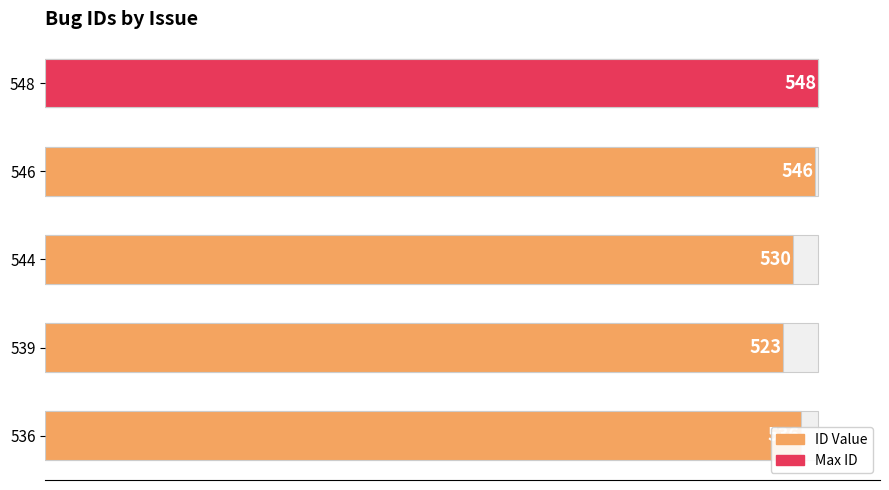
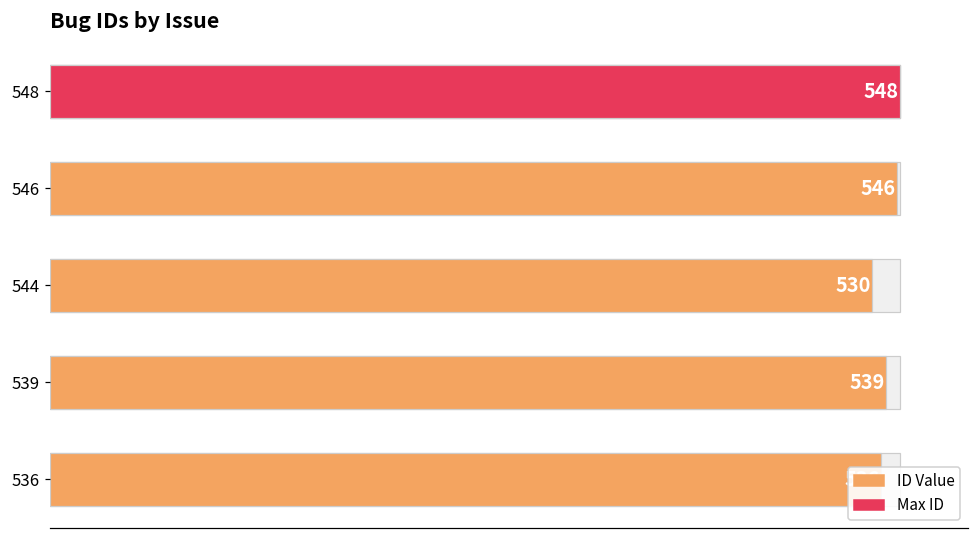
  {
    "ID Value": {
      "548": 548,
-     "539": 523
+     "539": 539
    },
    "Max ID": {
      "548": 548
    }
  }
